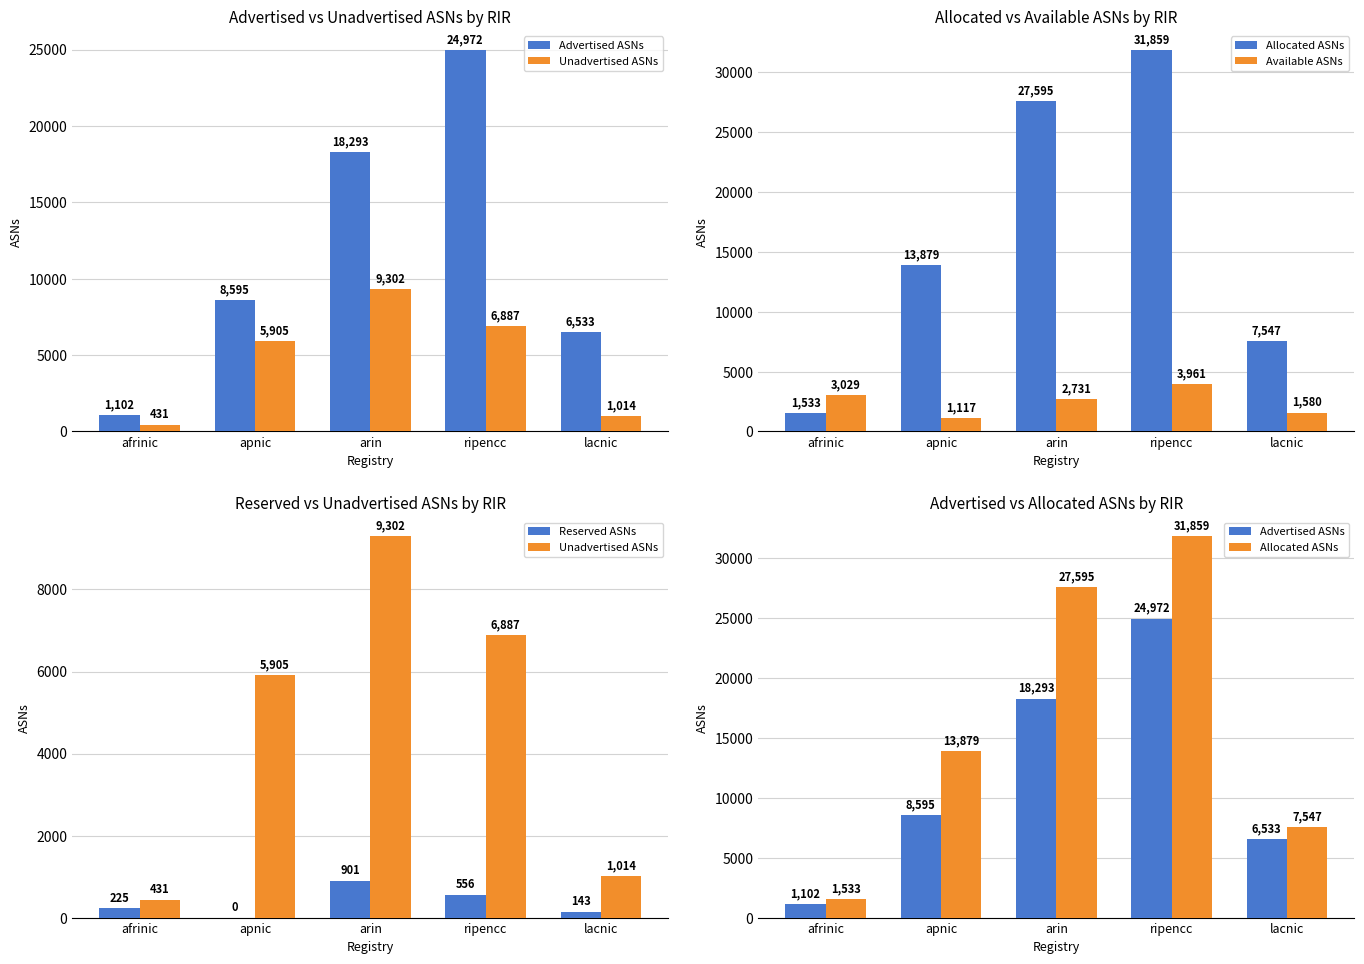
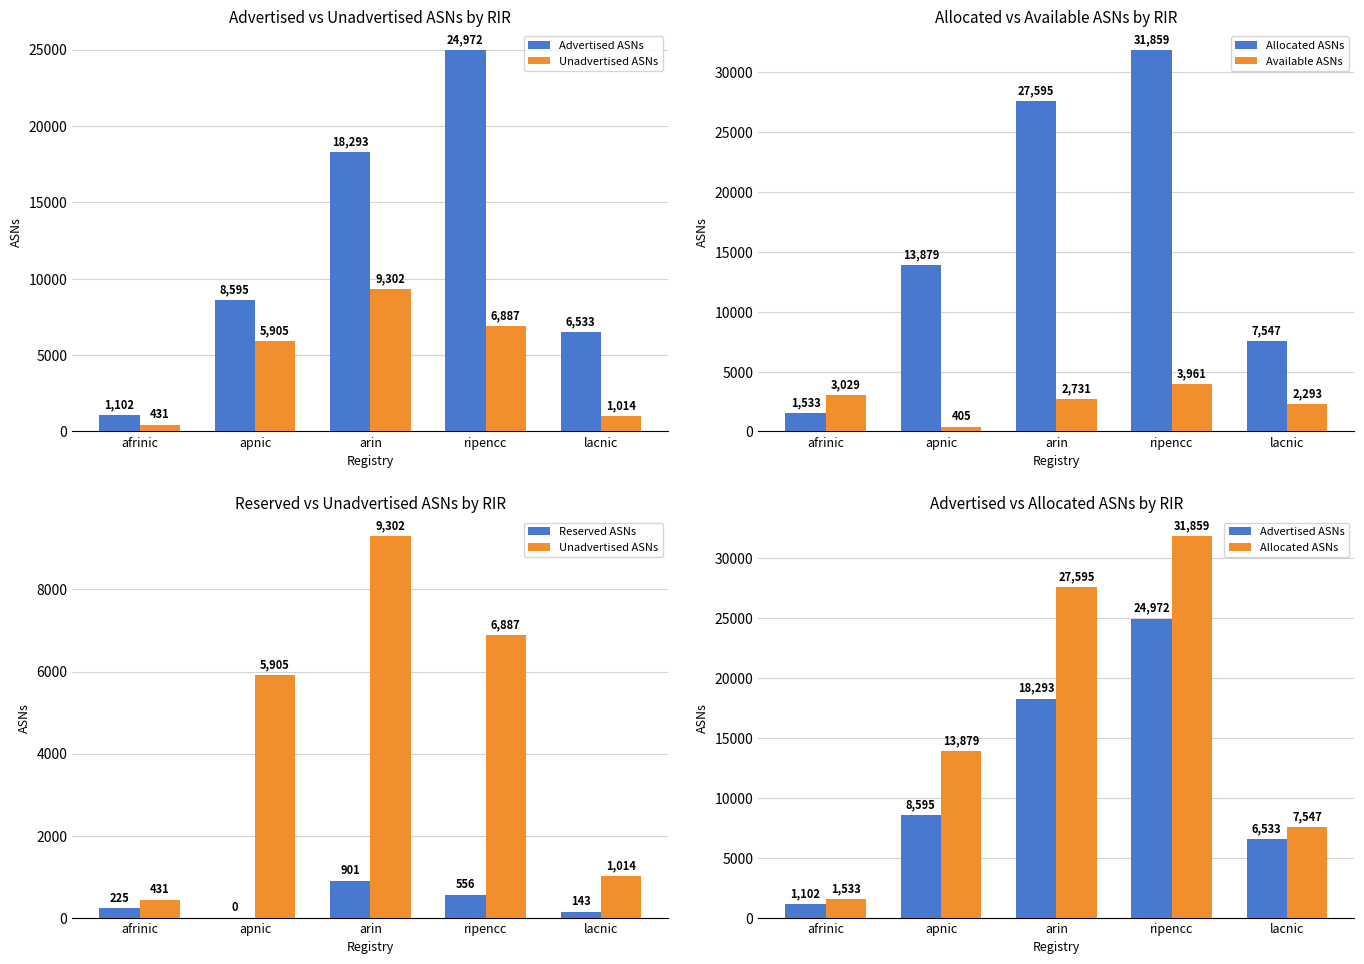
  {
    "Advertised vs Unadvertised ASNs by RIR": {
      "Advertised ASNs": {
        "afrinic": "1,102",
        "apnic": "8,595",
        "arin": "18,293",
        "ripencc": "24,972",
        "lacnic": "6,533"
      },
      "Unadvertised ASNs": {
        "afrinic": "431",
        "apnic": "5,905",
        "arin": "9,302",
        "ripencc": "6,887",
        "lacnic": "1,014"
      }
    },
    "Allocated vs Available ASNs by RIR": {
      "Available ASNs": {
        "afrinic": "3,029",
-       "apnic": "1,117",
+       "apnic": "405",
        "arin": "2,731",
        "ripencc": "3,961",
-       "lacnic": "1,580"
+       "lacnic": "2,293"
      }
    },
    "Reserved vs Unadvertised ASNs by RIR": {
      "Reserved ASNs": {
        "afrinic": "225",
        "apnic": "0",
        "arin": "901",
        "ripencc": "556",
        "lacnic": "143"
      },
      "Unadvertised ASNs": {
        "afrinic": "431",
        "apnic": "5,905",
        "arin": "9,302",
        "ripencc": "6,887",
        "lacnic": "1,014"
      }
    },
    "Advertised vs Allocated ASNs by RIR": {
      "Advertised ASNs": {
        "afrinic": "1,102",
        "apnic": "8,595",
        "arin": "18,293",
        "ripencc": "24,972",
        "lacnic": "6,533"
      },
      "Allocated ASNs": {
        "afrinic": "1,533",
        "apnic": "13,879",
        "arin": "27,595",
        "ripencc": "31,859",
        "lacnic": "7,547"
      }
    }
  }
